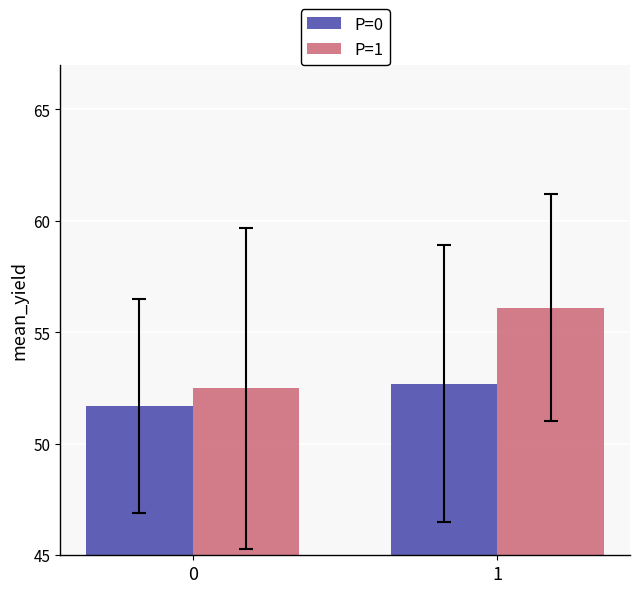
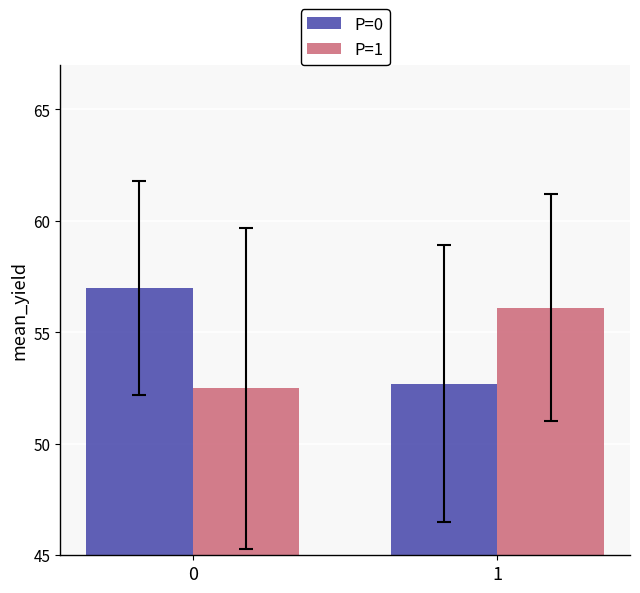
  {
    "P=0": {
-     "0": 51.7,
+     "0": 57.0,
      "1": 52.7
    },
    "P=1": {
      "0": 52.5,
      "1": 56.1
    }
  }
